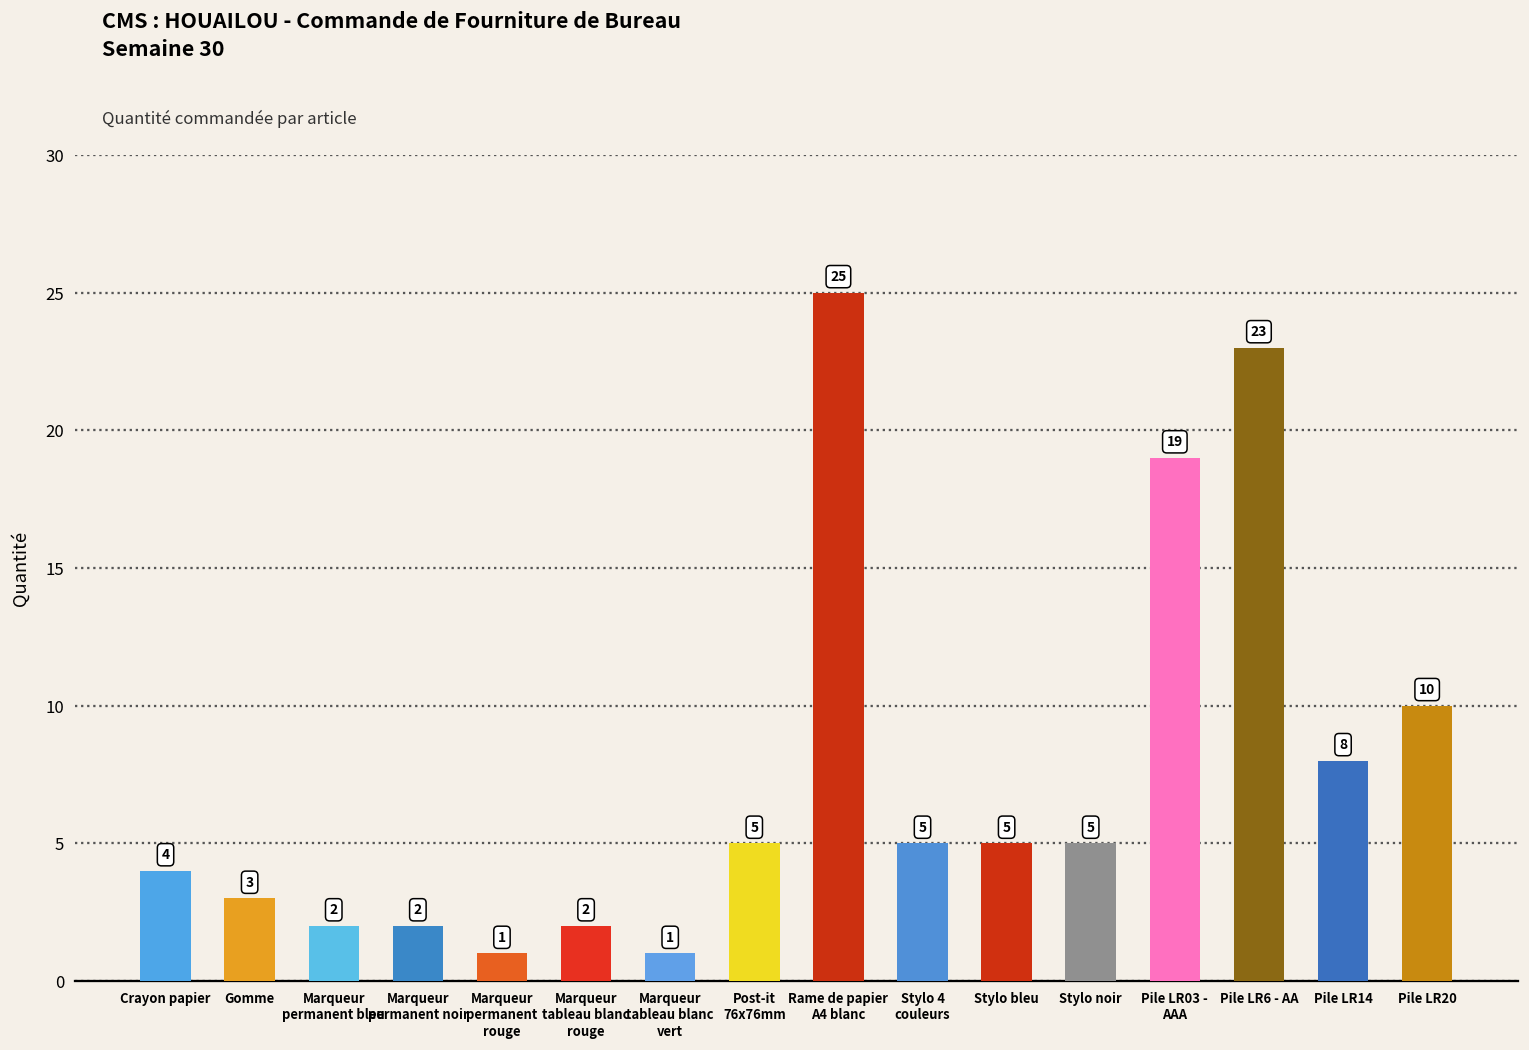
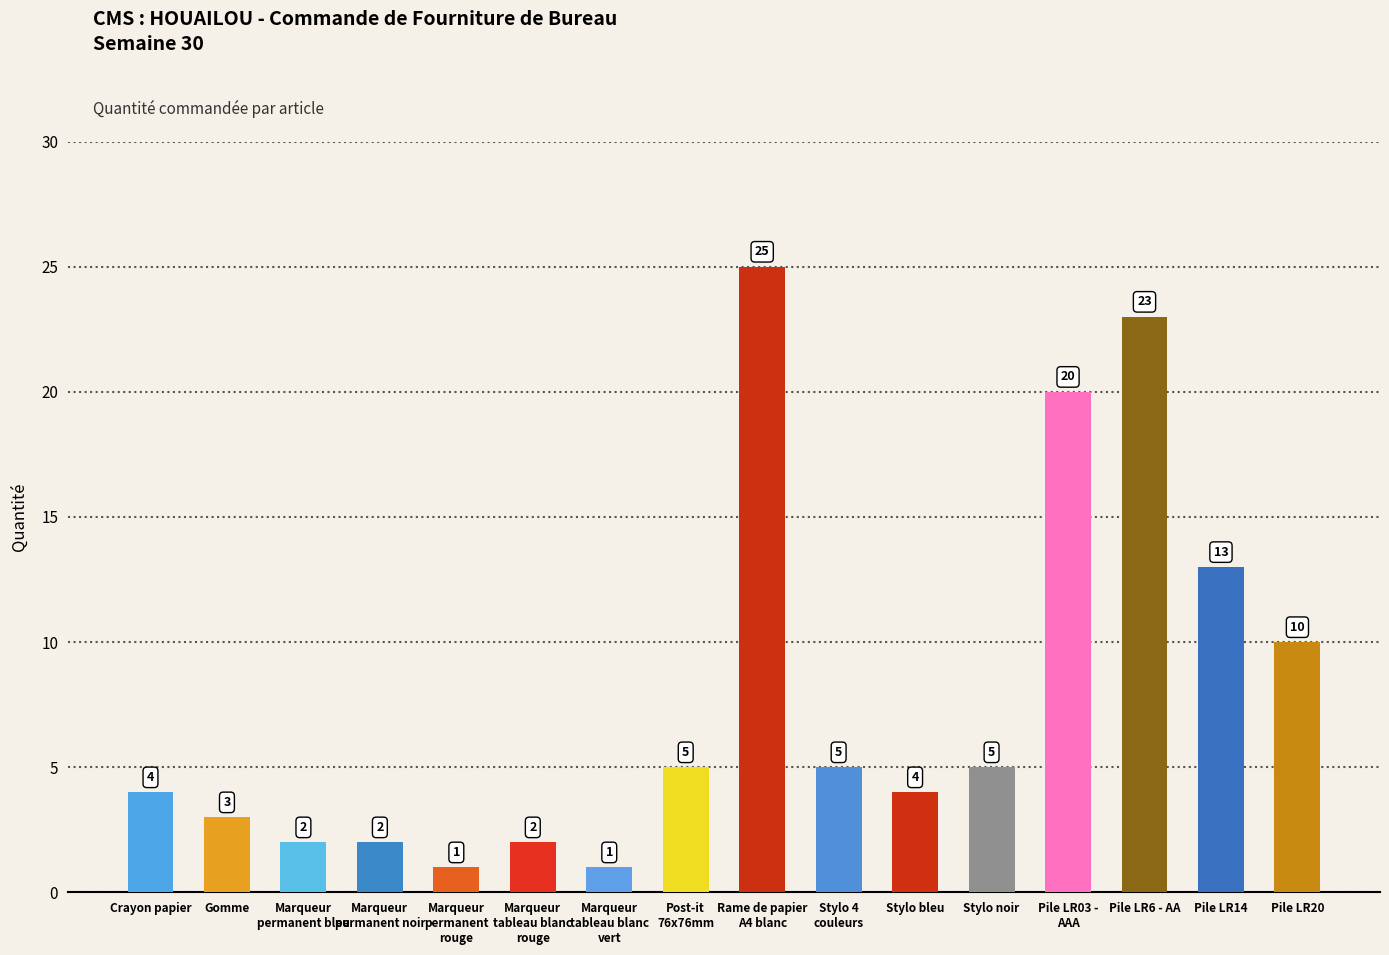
  {
-   "Stylo bleu": 5,
-   "Pile LR03 - AAA": 19,
-   "Pile LR14": 8
+   "Stylo bleu": 4,
+   "Pile LR03 - AAA": 20,
+   "Pile LR14": 13
  }
